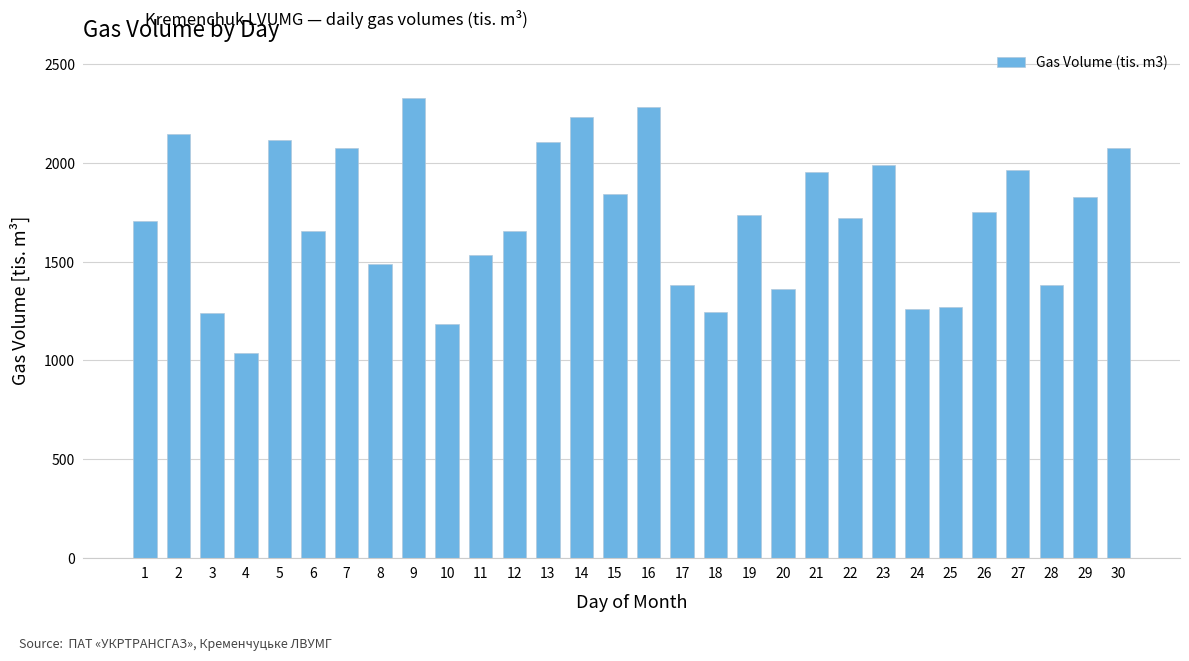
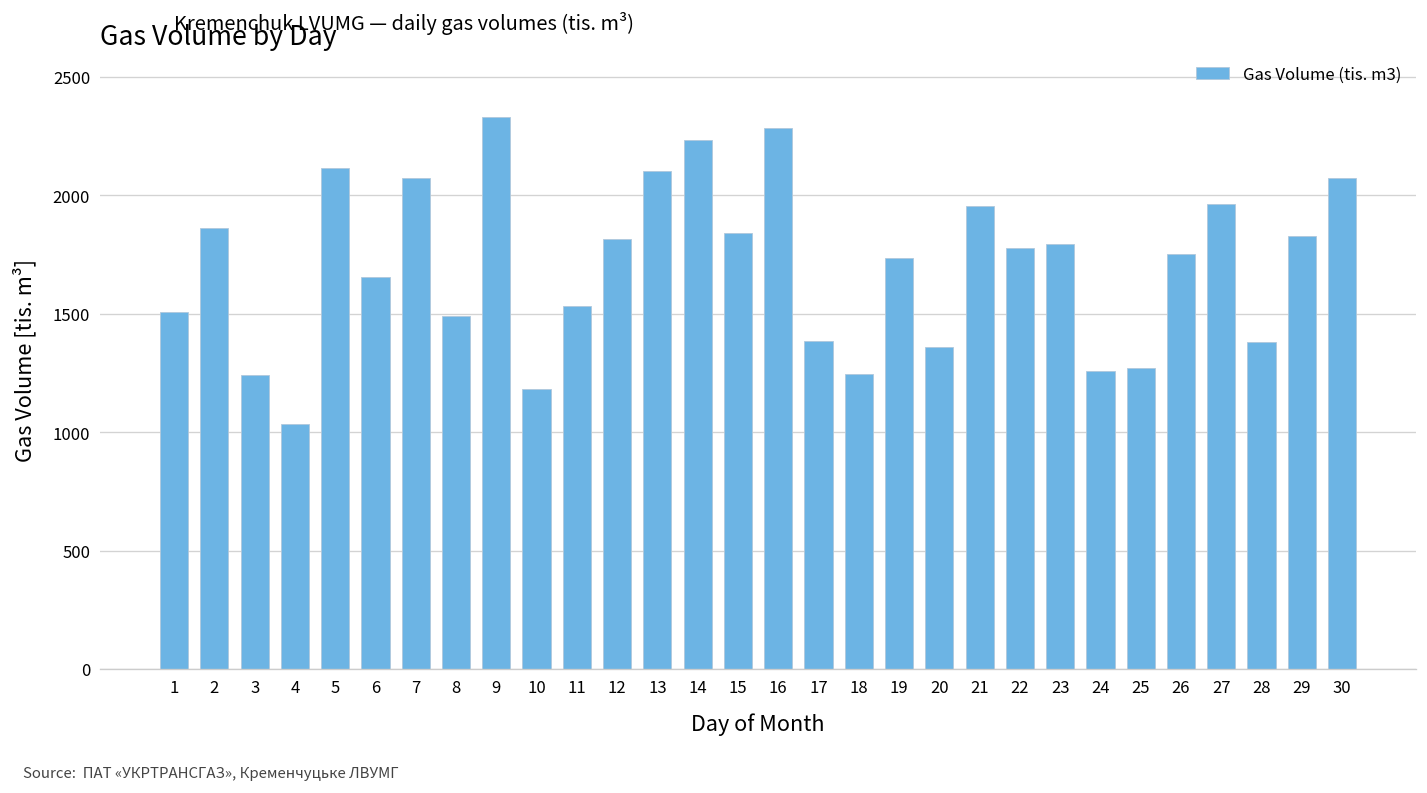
  {
-   "1": 1700,
-   "2": 2150,
+   "1": 1510,
+   "2": 1860,
    "3": 1240,
    "4": 1040,
    "5": 2120,
    "6": 1650,
    "7": 2080,
    "8": 1490,
    "9": 2330,
    "10": 1180,
    "11": 1530,
-   "12": 1660,
+   "12": 1810,
    "13": 2100,
    "14": 2230,
    "15": 1840,
    "16": 2280,
    "17": 1380,
    "18": 1250,
    "19": 1740,
    "20": 1360,
    "21": 1950,
-   "22": 1720,
-   "23": 1990,
+   "22": 1780,
+   "23": 1800,
    "24": 1260,
    "25": 1270,
    "26": 1750,
    "27": 1960,
    "28": 1380,
    "29": 1830,
    "30": 2070
  }
